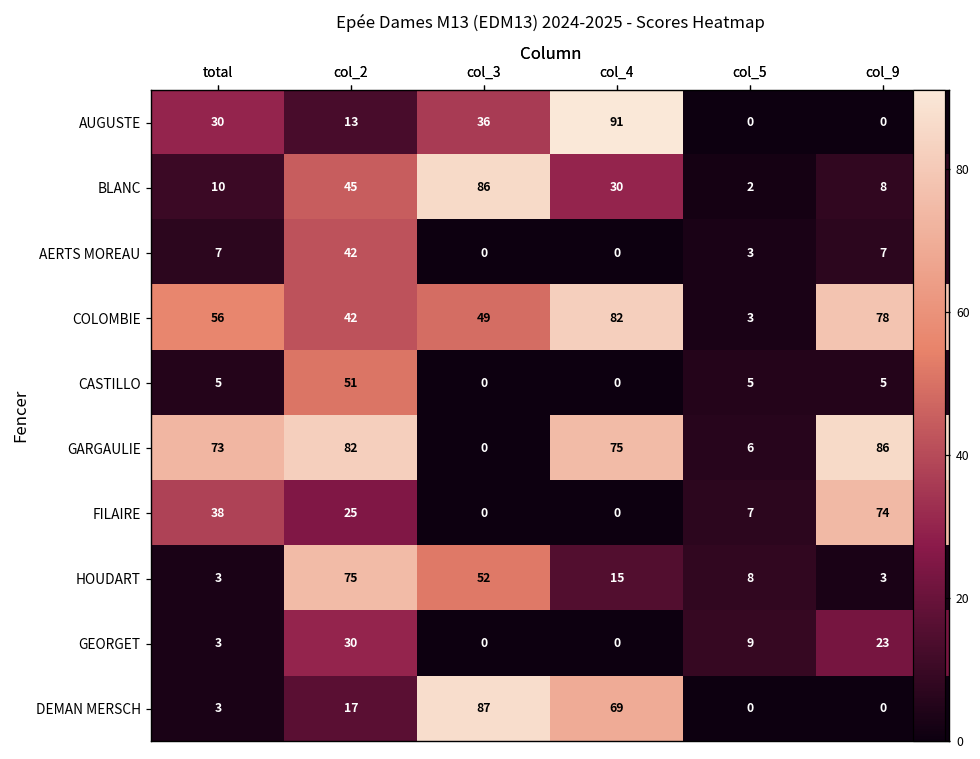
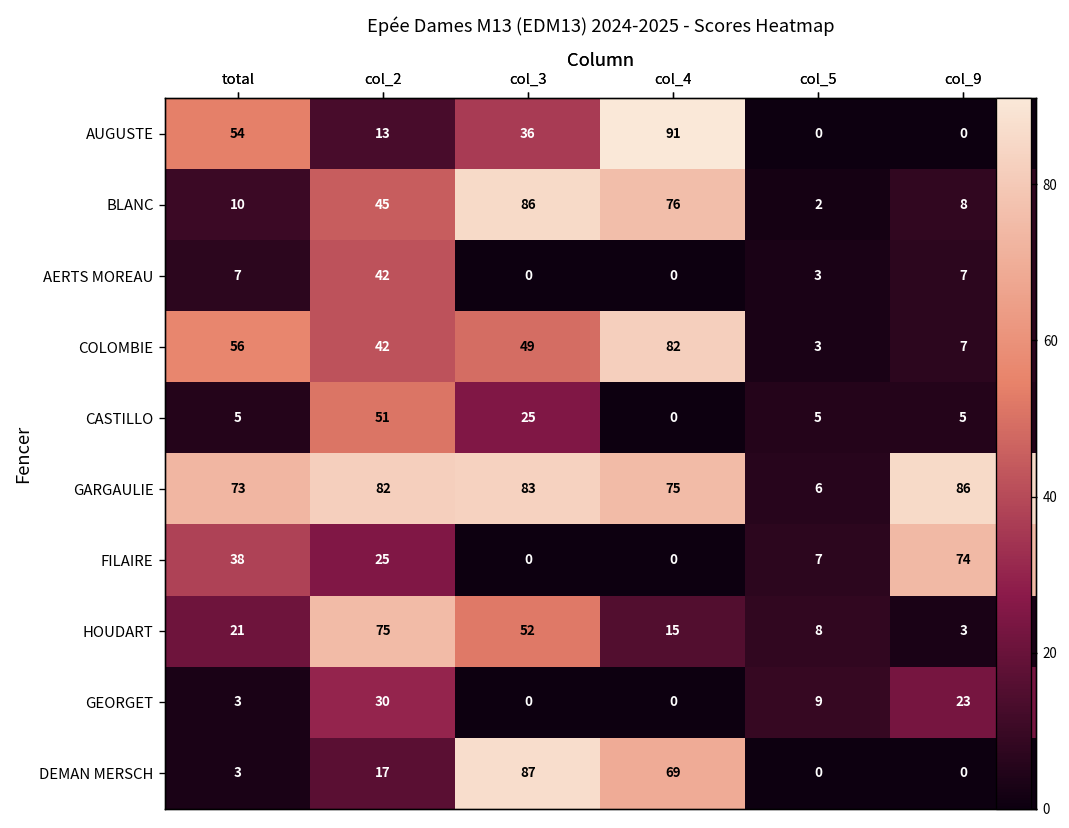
  {
    "AUGUSTE": {
-     "total": 30,
+     "total": 54,
      "col_2": 13,
      "col_3": 36,
      "col_4": 91,
      "col_5": 0,
      "col_9": 0
    },
    "BLANC": {
      "total": 10,
      "col_2": 45,
      "col_3": 86,
-     "col_4": 30,
+     "col_4": 76,
      "col_5": 2,
      "col_9": 8
    },
    "AERTS MOREAU": {
      "total": 7,
      "col_2": 42,
      "col_3": 0,
      "col_4": 0,
      "col_5": 3,
      "col_9": 7
    },
    "COLOMBIE": {
      "total": 56,
      "col_2": 42,
      "col_3": 49,
      "col_4": 82,
      "col_5": 3,
-     "col_9": 78
+     "col_9": 7
    },
    "CASTILLO": {
      "total": 5,
      "col_2": 51,
-     "col_3": 0,
+     "col_3": 25,
      "col_4": 0,
      "col_5": 5,
      "col_9": 5
    },
    "GARGAULIE": {
      "total": 73,
      "col_2": 82,
-     "col_3": 0,
+     "col_3": 83,
      "col_4": 75,
      "col_5": 6,
      "col_9": 86
    },
    "FILAIRE": {
      "total": 38,
      "col_2": 25,
      "col_3": 0,
      "col_4": 0,
      "col_5": 7,
      "col_9": 74
    },
    "HOUDART": {
-     "total": 3,
+     "total": 21,
      "col_2": 75,
      "col_3": 52,
      "col_4": 15,
      "col_5": 8,
      "col_9": 3
    },
    "GEORGET": {
      "total": 3,
      "col_2": 30,
      "col_3": 0,
      "col_4": 0,
      "col_5": 9,
      "col_9": 23
    },
    "DEMAN MERSCH": {
      "total": 3,
      "col_2": 17,
      "col_3": 87,
      "col_4": 69,
      "col_5": 0,
      "col_9": 0
    }
  }
